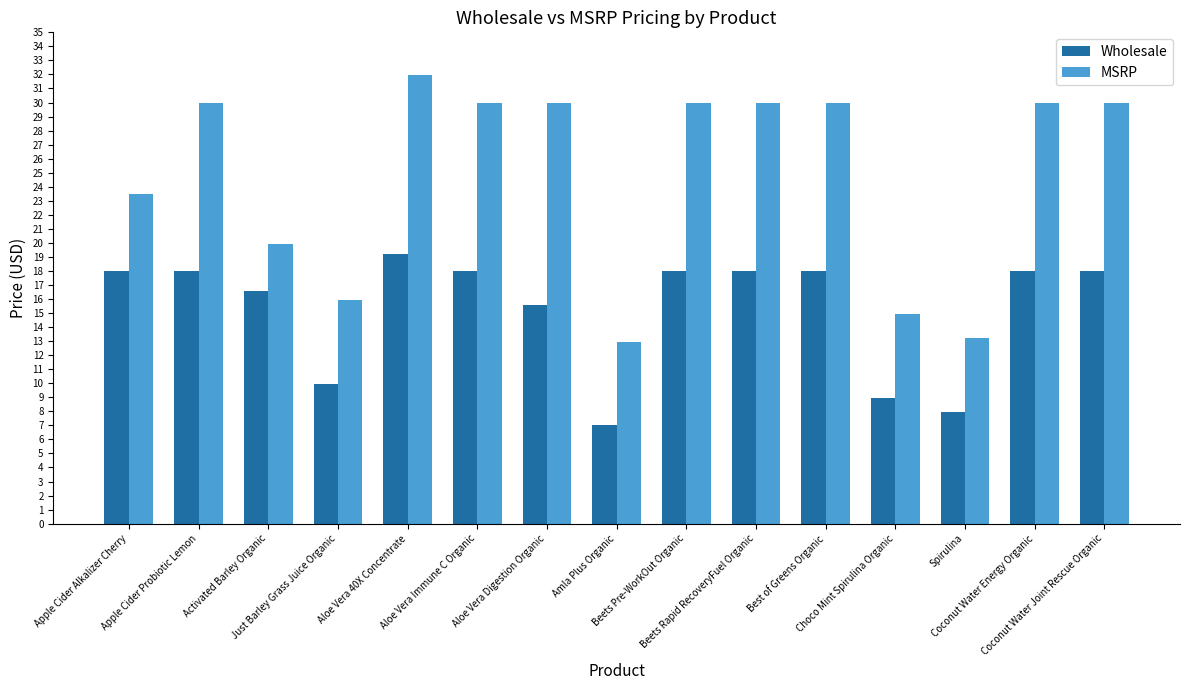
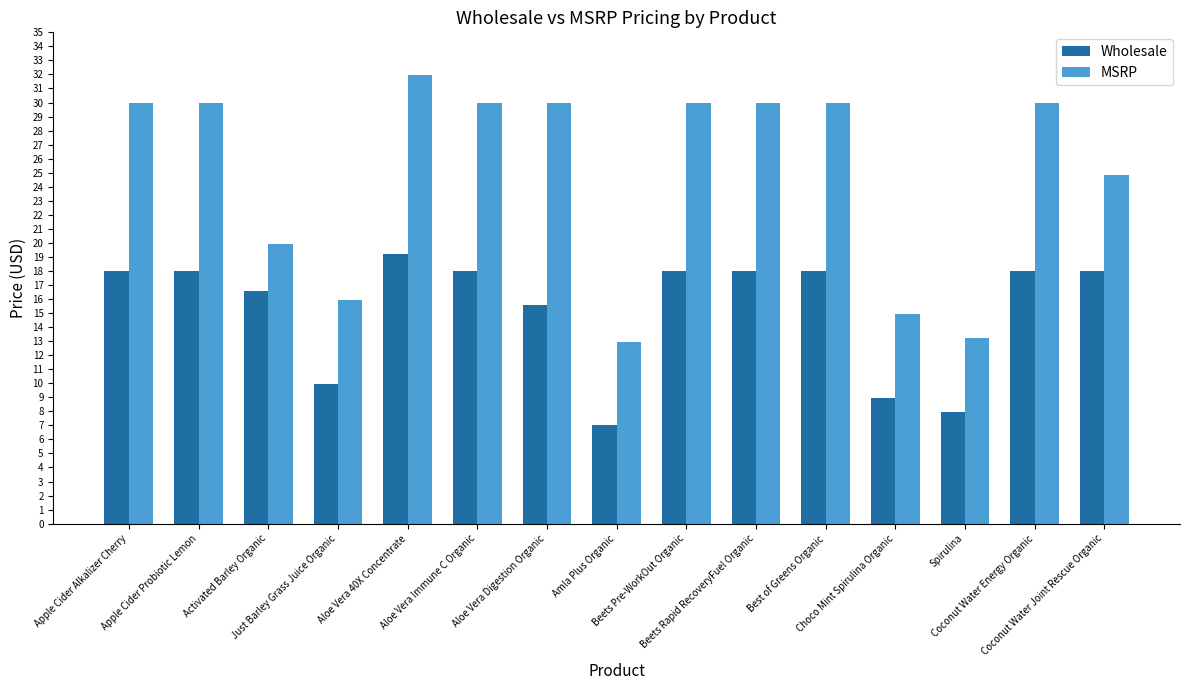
  {
    "Wholesale": {
      "Apple Cider Alkalizer Cherry": 18.0,
      "Apple Cider Probiotic Lemon": 18.0,
      "Activated Barley Organic": 16.6,
      "Just Barley Grass Juice Organic": 9.9,
      "Aloe Vera 40X Concentrate": 19.2,
      "Aloe Vera Immune C Organic": 18.0,
      "Aloe Vera Digestion Organic": 15.6,
      "Amla Plus Organic": 7.0,
      "Beets Pre-WorkOut Organic": 18.0,
      "Beets Rapid RecoveryFuel Organic": 18.0,
      "Best of Greens Organic": 18.0,
      "Choco Mint Spirulina Organic": 9.0,
      "Spirulina": 8.0,
      "Coconut Water Energy Organic": 18.0,
      "Coconut Water Joint Rescue Organic": 18.0
    },
    "MSRP": {
-     "Apple Cider Alkalizer Cherry": 23.5,
+     "Apple Cider Alkalizer Cherry": 30.0,
      "Apple Cider Probiotic Lemon": 30.0,
      "Activated Barley Organic": 19.9,
      "Just Barley Grass Juice Organic": 16.0,
      "Aloe Vera 40X Concentrate": 32.0,
      "Aloe Vera Immune C Organic": 30.0,
      "Aloe Vera Digestion Organic": 30.0,
      "Amla Plus Organic": 13.0,
      "Beets Pre-WorkOut Organic": 30.0,
      "Beets Rapid RecoveryFuel Organic": 30.0,
      "Best of Greens Organic": 30.0,
      "Choco Mint Spirulina Organic": 15.0,
      "Spirulina": 13.3,
      "Coconut Water Energy Organic": 30.0,
-     "Coconut Water Joint Rescue Organic": 30.0
+     "Coconut Water Joint Rescue Organic": 24.9
    }
  }
